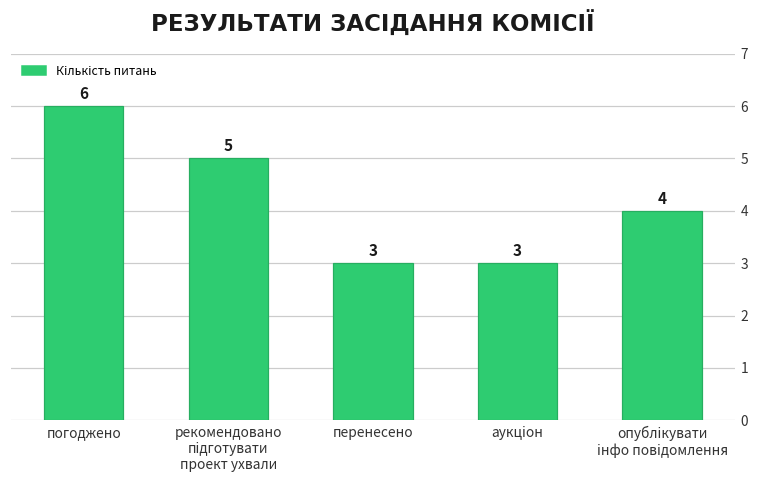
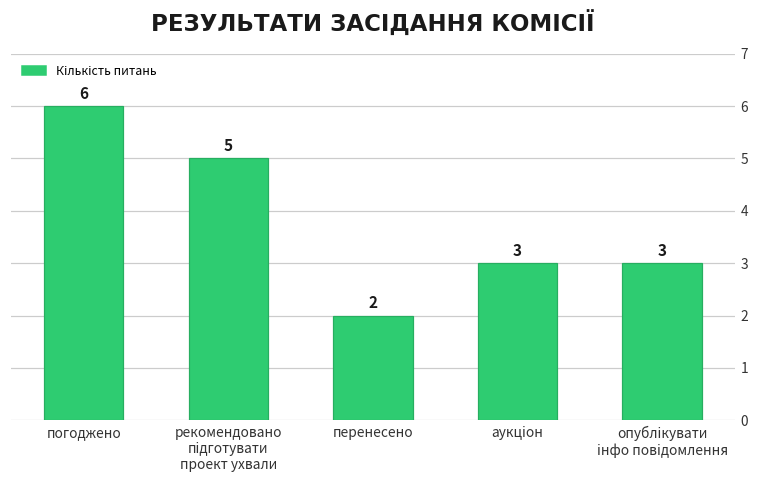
  {
    "погоджено": 6,
    "рекомендовано підготувати проект ухвали": 5,
-   "перенесено": 3,
+   "перенесено": 2,
    "аукціон": 3,
-   "опублікувати інфо повідомлення": 4
+   "опублікувати інфо повідомлення": 3
  }
